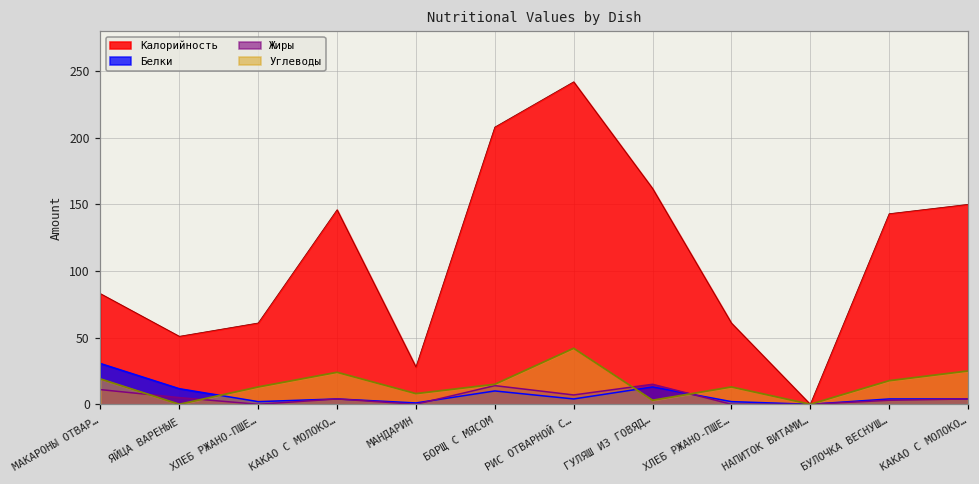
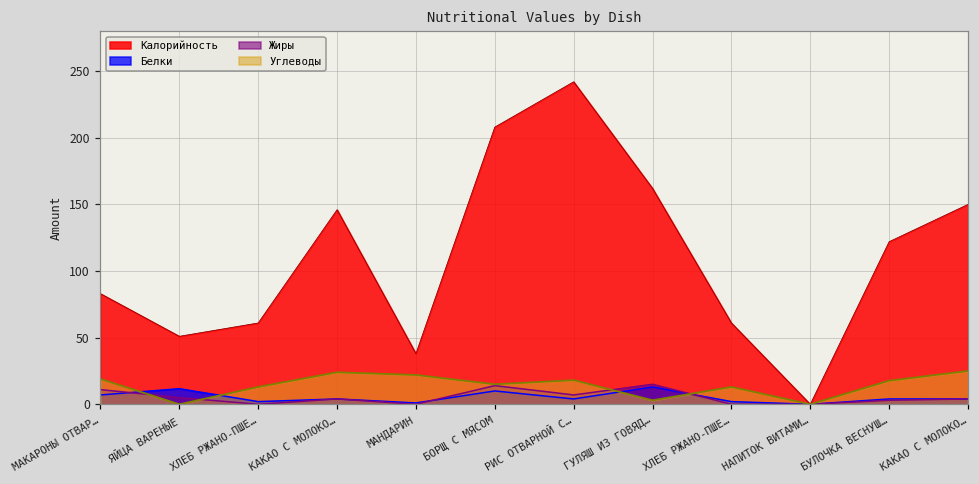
  {
    "Калорийность": {
      "МАКАРОНЫ ОТВАР…": 83,
      "ЯЙЦА ВАРЕНЫЕ": 51,
-     "МАНДАРИН": 28,
+     "МАНДАРИН": 38,
      "БОРЩ С МЯСОМ": 208,
      "РИС ОТВАРНОЙ С…": 242,
      "ГУЛЯШ ИЗ ГОВЯД…": 162,
-     "БУЛОЧКА ВЕСНУШ…": 143
+     "БУЛОЧКА ВЕСНУШ…": 122
    },
    "Белки": {
-     "МАКАРОНЫ ОТВАР…": 31,
+     "МАКАРОНЫ ОТВАР…": 7,
      "ЯЙЦА ВАРЕНЫЕ": 12,
      "БОРЩ С МЯСОМ": 10,
      "РИС ОТВАРНОЙ С…": 4
    },
    "Жиры": {
      "МАКАРОНЫ ОТВАР…": 11,
      "ЯЙЦА ВАРЕНЫЕ": 5,
      "РИС ОТВАРНОЙ С…": 7
    },
    "Углеводы": {
      "МАКАРОНЫ ОТВАР…": 19,
      "ЯЙЦА ВАРЕНЫЕ": 0,
-     "МАНДАРИН": 8,
-     "РИС ОТВАРНОЙ С…": 42,
+     "МАНДАРИН": 22,
+     "РИС ОТВАРНОЙ С…": 18,
      "ГУЛЯШ ИЗ ГОВЯД…": 3,
      "БУЛОЧКА ВЕСНУШ…": 18
    }
  }
